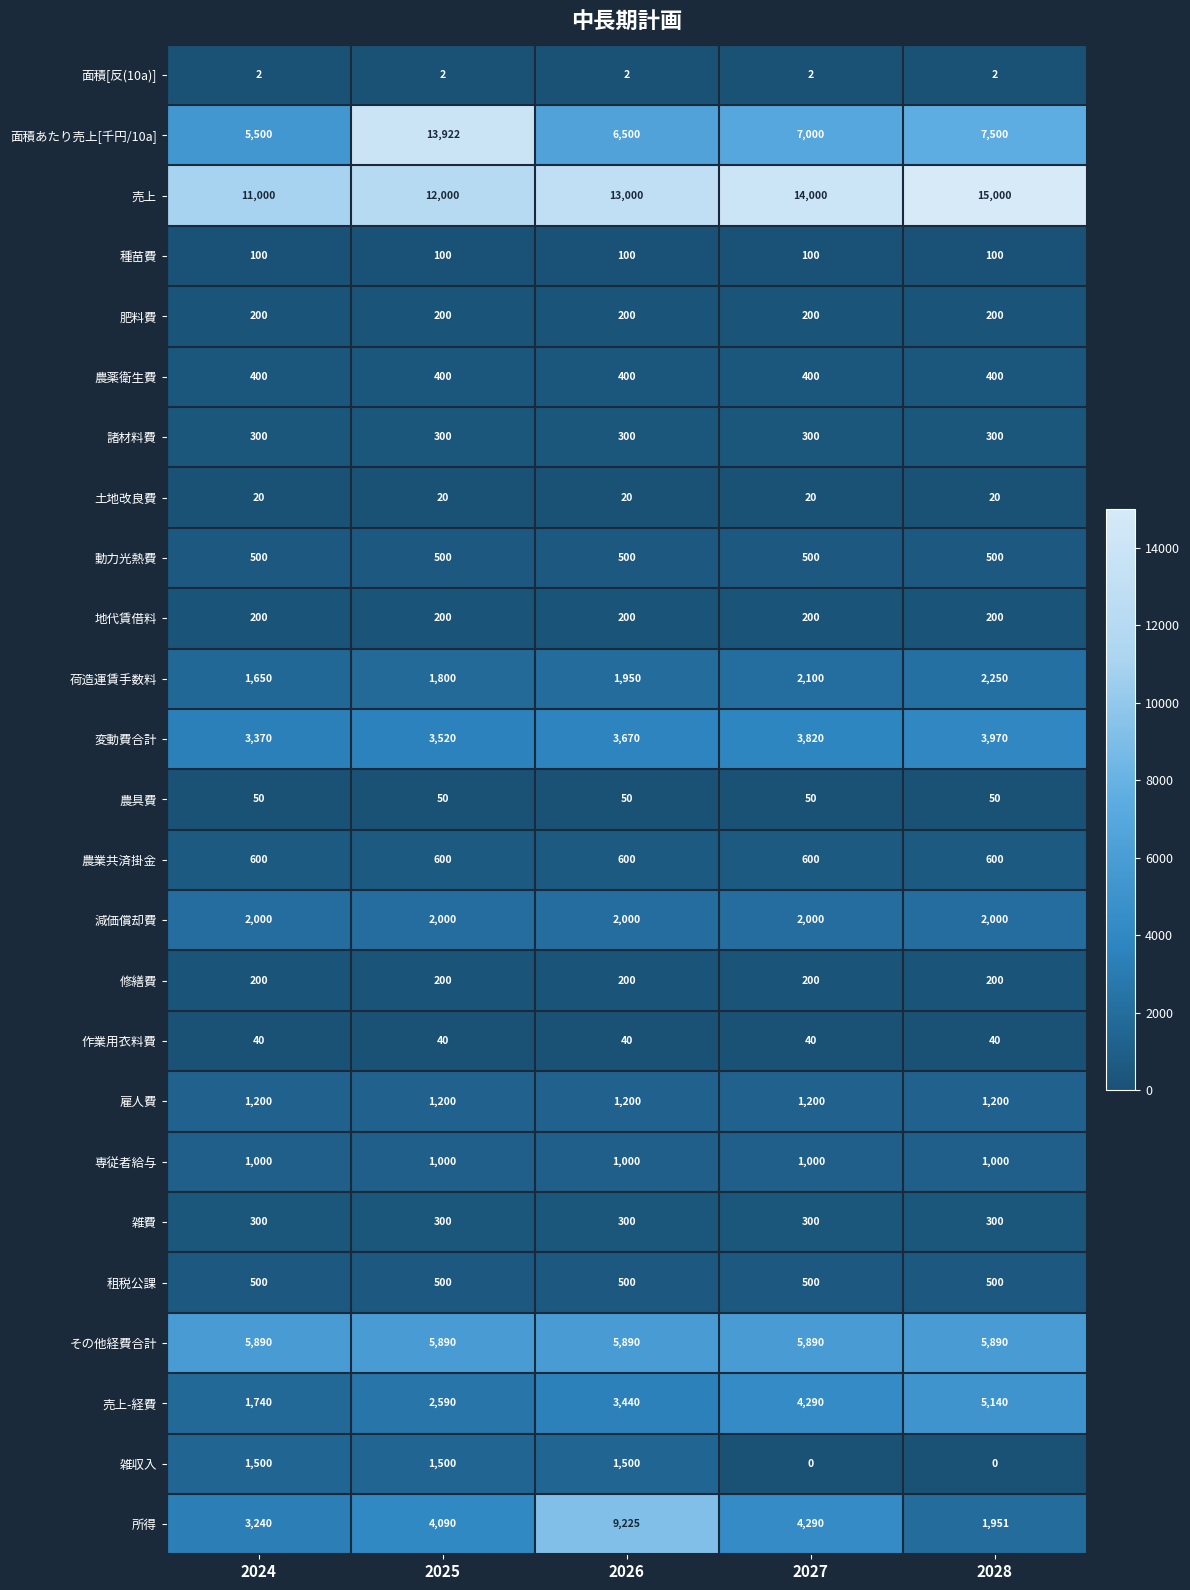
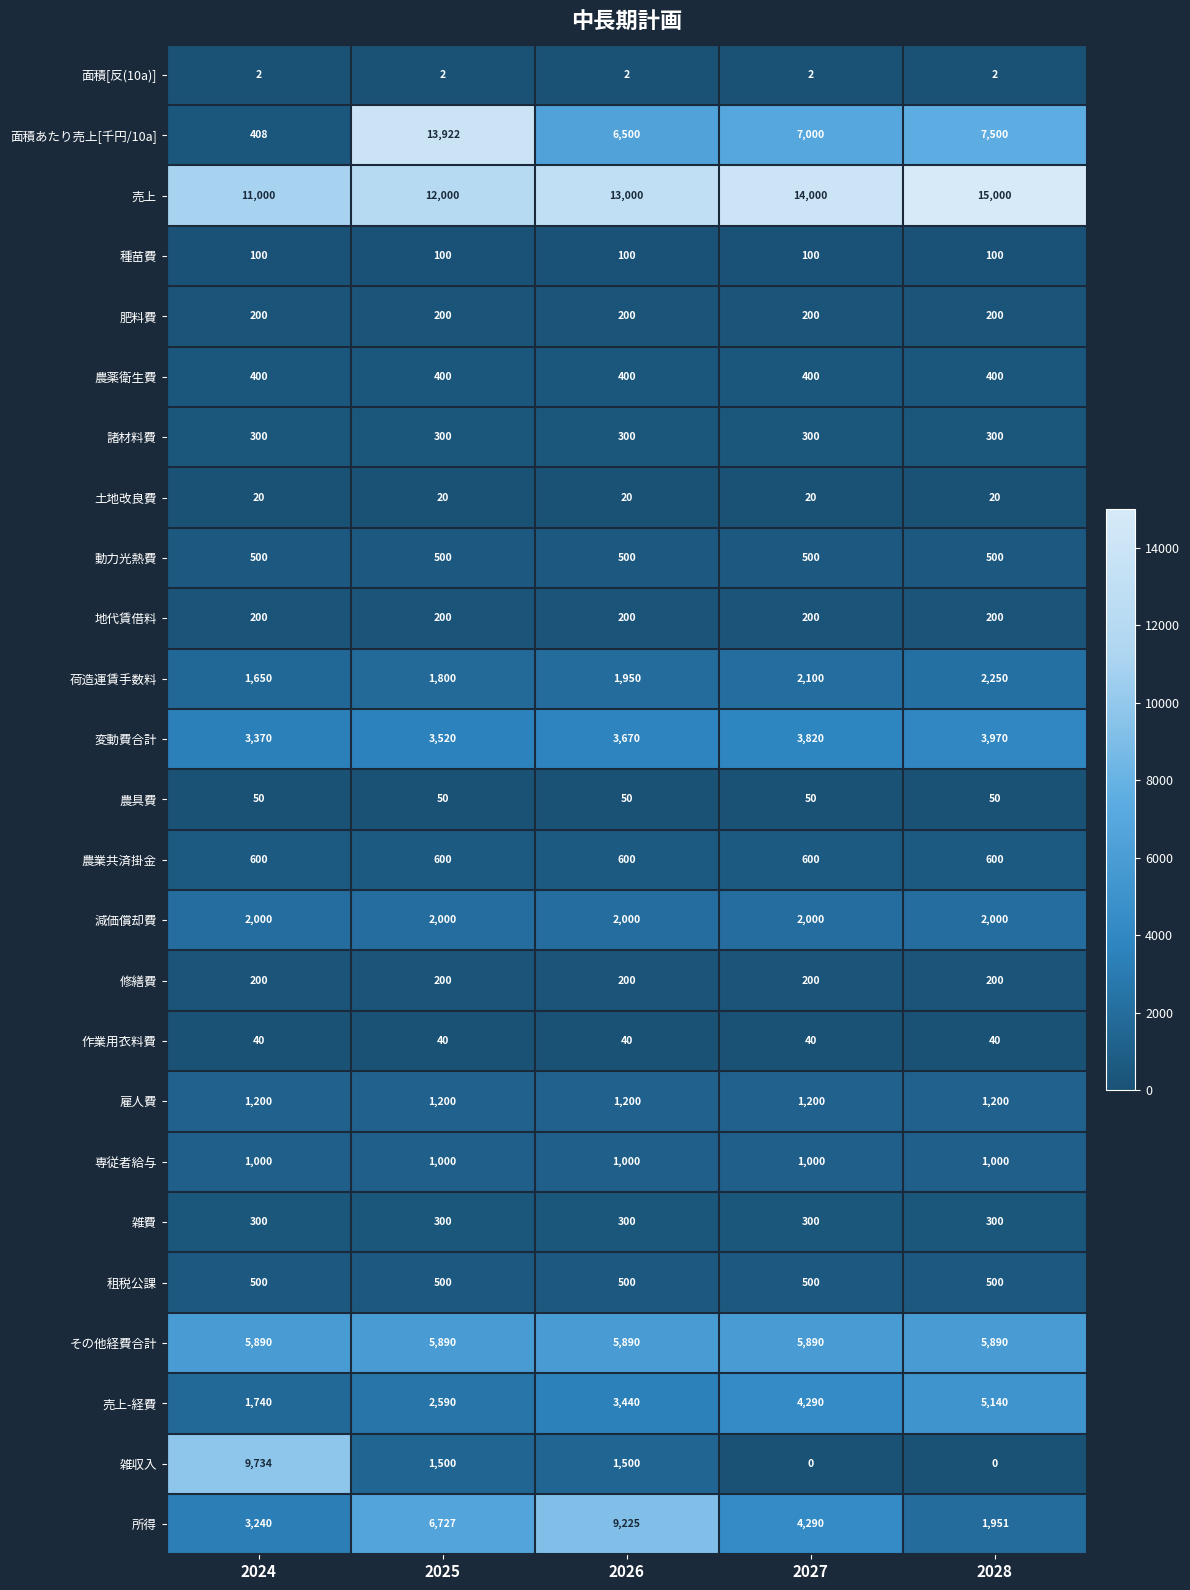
  {
    "面積[反(10a)]": {
      "2024": "2",
      "2025": "2",
      "2026": "2",
      "2027": "2",
      "2028": "2"
    },
    "面積あたり売上[千円/10a]": {
-     "2024": "5,500",
+     "2024": "408",
      "2025": "13,922",
      "2026": "6,500",
      "2027": "7,000",
      "2028": "7,500"
    },
    "売上": {
      "2024": "11,000",
      "2025": "12,000",
      "2026": "13,000",
      "2027": "14,000",
      "2028": "15,000"
    },
    "種苗費": {
      "2024": "100",
      "2025": "100",
      "2026": "100",
      "2027": "100",
      "2028": "100"
    },
    "肥料費": {
      "2024": "200",
      "2025": "200",
      "2026": "200",
      "2027": "200",
      "2028": "200"
    },
    "農薬衛生費": {
      "2024": "400",
      "2025": "400",
      "2026": "400",
      "2027": "400",
      "2028": "400"
    },
    "諸材料費": {
      "2024": "300",
      "2025": "300",
      "2026": "300",
      "2027": "300",
      "2028": "300"
    },
    "土地改良費": {
      "2024": "20",
      "2025": "20",
      "2026": "20",
      "2027": "20",
      "2028": "20"
    },
    "動力光熱費": {
      "2024": "500",
      "2025": "500",
      "2026": "500",
      "2027": "500",
      "2028": "500"
    },
    "地代賃借料": {
      "2024": "200",
      "2025": "200",
      "2026": "200",
      "2027": "200",
      "2028": "200"
    },
    "荷造運賃手数料": {
      "2024": "1,650",
      "2025": "1,800",
      "2026": "1,950",
      "2027": "2,100",
      "2028": "2,250"
    },
    "変動費合計": {
      "2024": "3,370",
      "2025": "3,520",
      "2026": "3,670",
      "2027": "3,820",
      "2028": "3,970"
    },
    "農具費": {
      "2024": "50",
      "2025": "50",
      "2026": "50",
      "2027": "50",
      "2028": "50"
    },
    "農業共済掛金": {
      "2024": "600",
      "2025": "600",
      "2026": "600",
      "2027": "600",
      "2028": "600"
    },
    "減価償却費": {
      "2024": "2,000",
      "2025": "2,000",
      "2026": "2,000",
      "2027": "2,000",
      "2028": "2,000"
    },
    "修繕費": {
      "2024": "200",
      "2025": "200",
      "2026": "200",
      "2027": "200",
      "2028": "200"
    },
    "作業用衣料費": {
      "2024": "40",
      "2025": "40",
      "2026": "40",
      "2027": "40",
      "2028": "40"
    },
    "雇人費": {
      "2024": "1,200",
      "2025": "1,200",
      "2026": "1,200",
      "2027": "1,200",
      "2028": "1,200"
    },
    "専従者給与": {
      "2024": "1,000",
      "2025": "1,000",
      "2026": "1,000",
      "2027": "1,000",
      "2028": "1,000"
    },
    "雑費": {
      "2024": "300",
      "2025": "300",
      "2026": "300",
      "2027": "300",
      "2028": "300"
    },
    "租税公課": {
      "2024": "500",
      "2025": "500",
      "2026": "500",
      "2027": "500",
      "2028": "500"
    },
    "その他経費合計": {
      "2024": "5,890",
      "2025": "5,890",
      "2026": "5,890",
      "2027": "5,890",
      "2028": "5,890"
    },
    "売上-経費": {
      "2024": "1,740",
      "2025": "2,590",
      "2026": "3,440",
      "2027": "4,290",
      "2028": "5,140"
    },
    "雑収入": {
-     "2024": "1,500",
+     "2024": "9,734",
      "2025": "1,500",
      "2026": "1,500",
      "2027": "0",
      "2028": "0"
    },
    "所得": {
      "2024": "3,240",
-     "2025": "4,090",
+     "2025": "6,727",
      "2026": "9,225",
      "2027": "4,290",
      "2028": "1,951"
    }
  }
